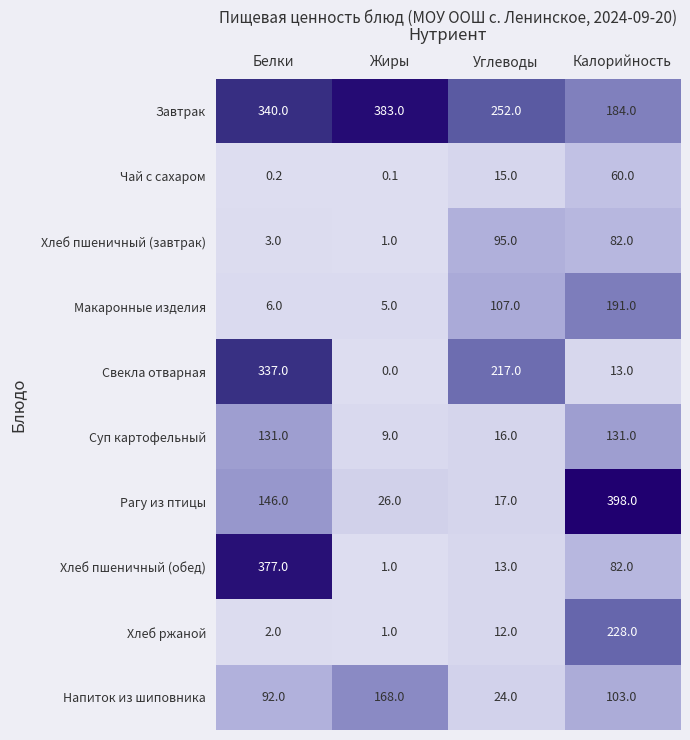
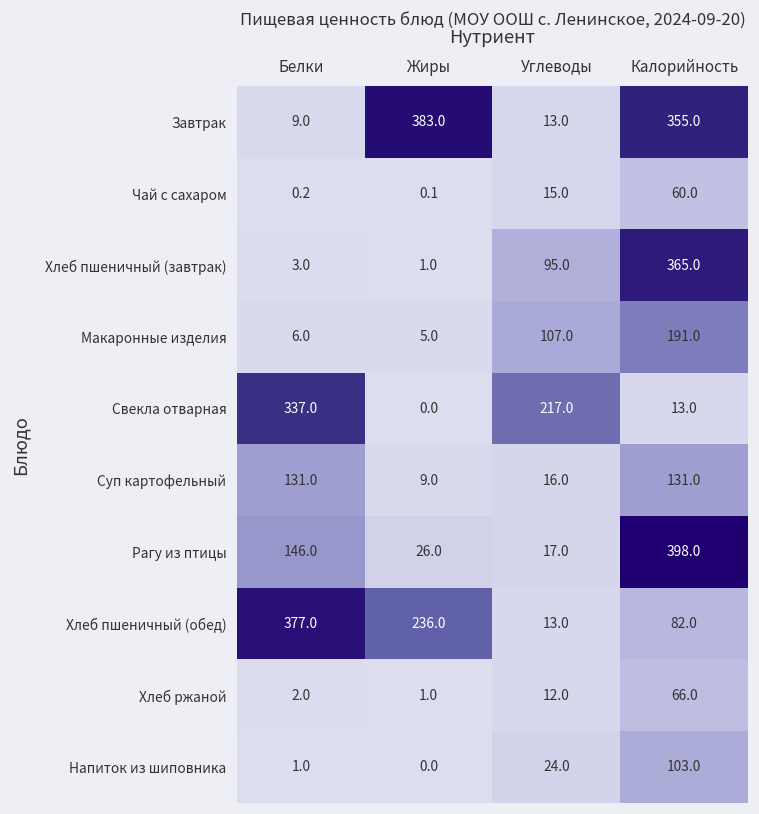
  {
    "Завтрак": {
-     "Белки": 340.0,
+     "Белки": 9.0,
      "Жиры": 383.0,
-     "Углеводы": 252.0,
-     "Калорийность": 184.0
+     "Углеводы": 13.0,
+     "Калорийность": 355.0
    },
    "Чай с сахаром": {
      "Белки": 0.2,
      "Жиры": 0.1,
      "Углеводы": 15.0,
      "Калорийность": 60.0
    },
    "Хлеб пшеничный (завтрак)": {
      "Белки": 3.0,
      "Жиры": 1.0,
      "Углеводы": 95.0,
-     "Калорийность": 82.0
+     "Калорийность": 365.0
    },
    "Макаронные изделия": {
      "Белки": 6.0,
      "Жиры": 5.0,
      "Углеводы": 107.0,
      "Калорийность": 191.0
    },
    "Свекла отварная": {
      "Белки": 337.0,
      "Жиры": 0.0,
      "Углеводы": 217.0,
      "Калорийность": 13.0
    },
    "Суп картофельный": {
      "Белки": 131.0,
      "Жиры": 9.0,
      "Углеводы": 16.0,
      "Калорийность": 131.0
    },
    "Рагу из птицы": {
      "Белки": 146.0,
      "Жиры": 26.0,
      "Углеводы": 17.0,
      "Калорийность": 398.0
    },
    "Хлеб пшеничный (обед)": {
      "Белки": 377.0,
-     "Жиры": 1.0,
+     "Жиры": 236.0,
      "Углеводы": 13.0,
      "Калорийность": 82.0
    },
    "Хлеб ржаной": {
      "Белки": 2.0,
      "Жиры": 1.0,
      "Углеводы": 12.0,
-     "Калорийность": 228.0
+     "Калорийность": 66.0
    },
    "Напиток из шиповника": {
-     "Белки": 92.0,
-     "Жиры": 168.0,
+     "Белки": 1.0,
+     "Жиры": 0.0,
      "Углеводы": 24.0,
      "Калорийность": 103.0
    }
  }
